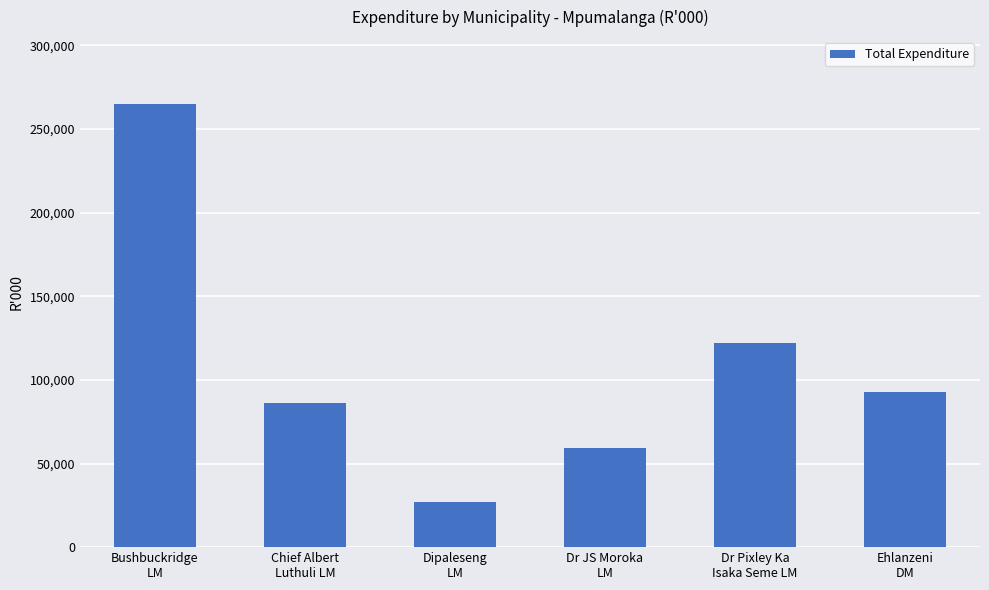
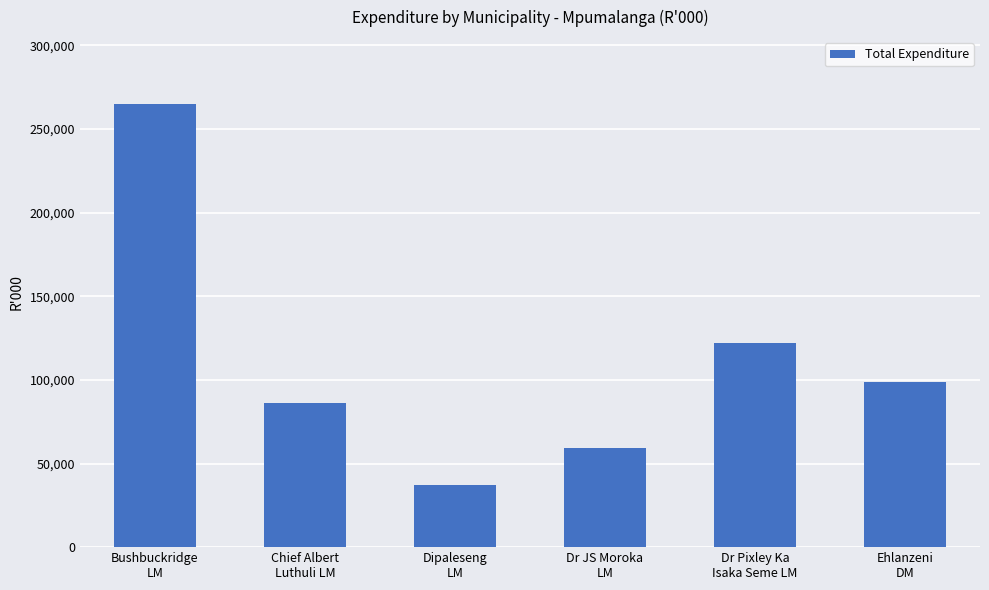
  {
    "Bushbuckridge LM": "265,000",
    "Chief Albert Luthuli LM": "86,000",
-   "Dipaleseng LM": "27,000",
+   "Dipaleseng LM": "37,000",
    "Dr JS Moroka LM": "59,000",
    "Dr Pixley Ka Isaka Seme LM": "122,000",
-   "Ehlanzeni DM": "93,000"
+   "Ehlanzeni DM": "99,000"
  }
